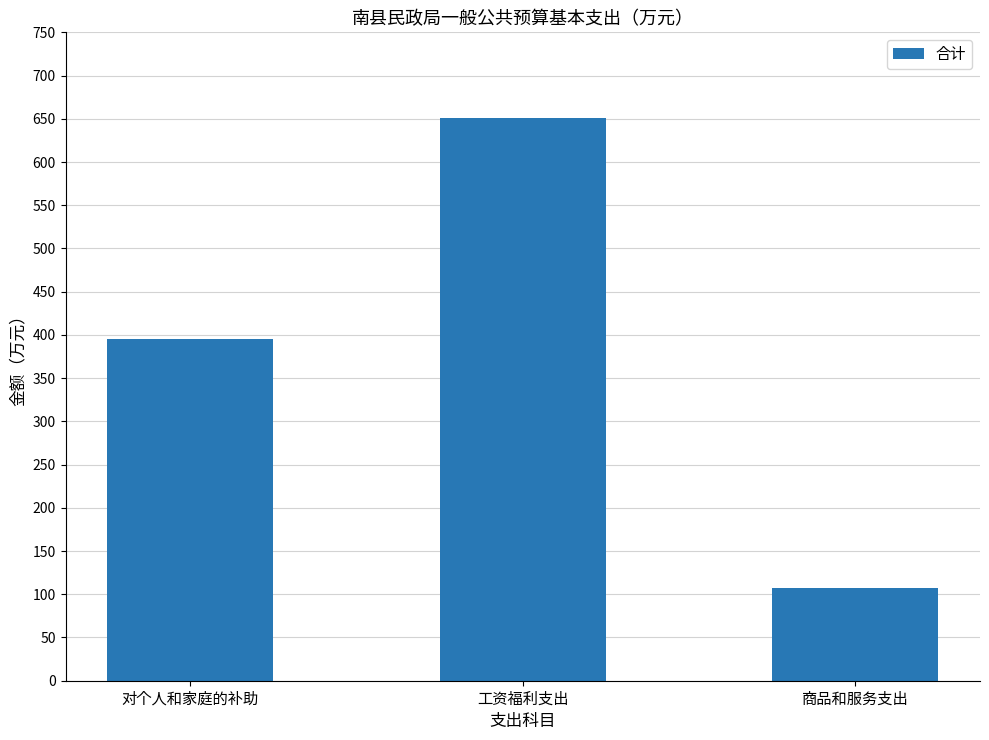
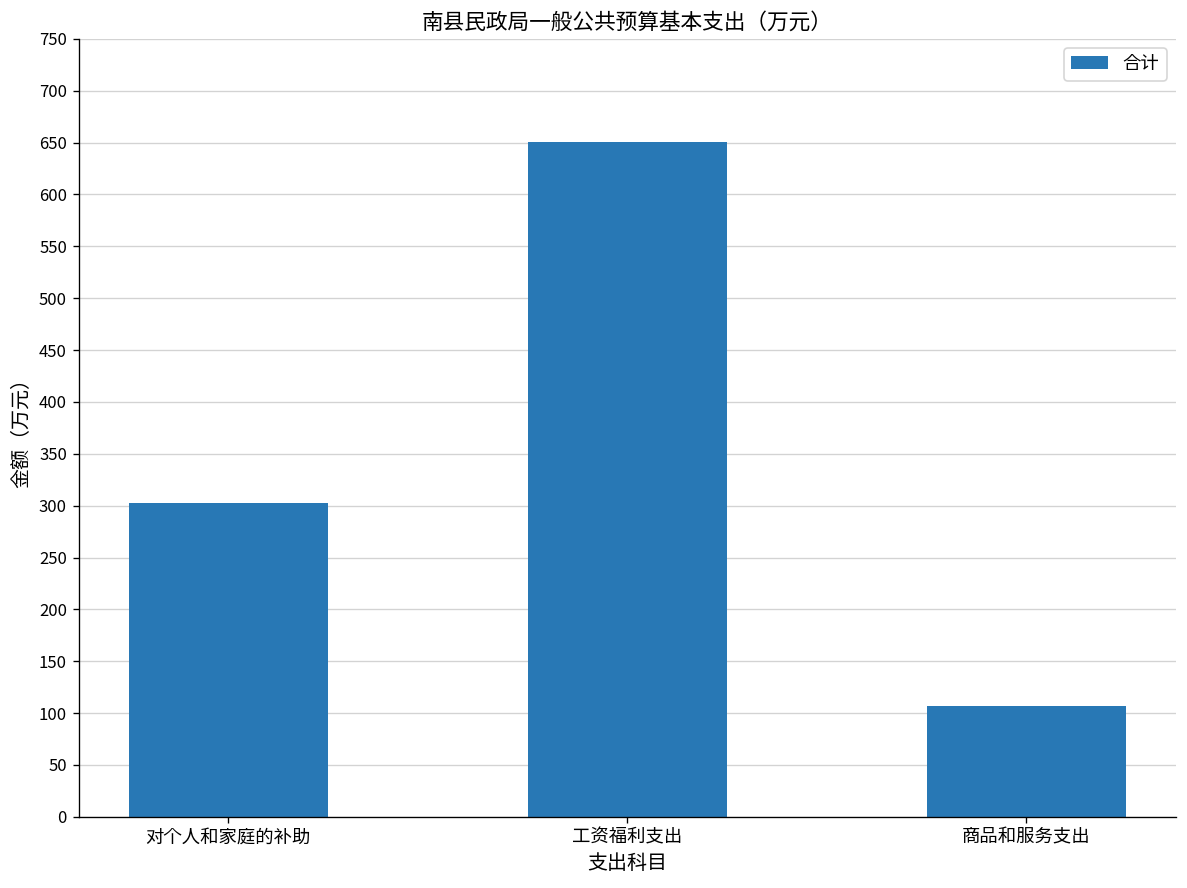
  {
-   "对个人和家庭的补助": 400,
+   "对个人和家庭的补助": 300,
    "工资福利支出": 650,
    "商品和服务支出": 110
  }
